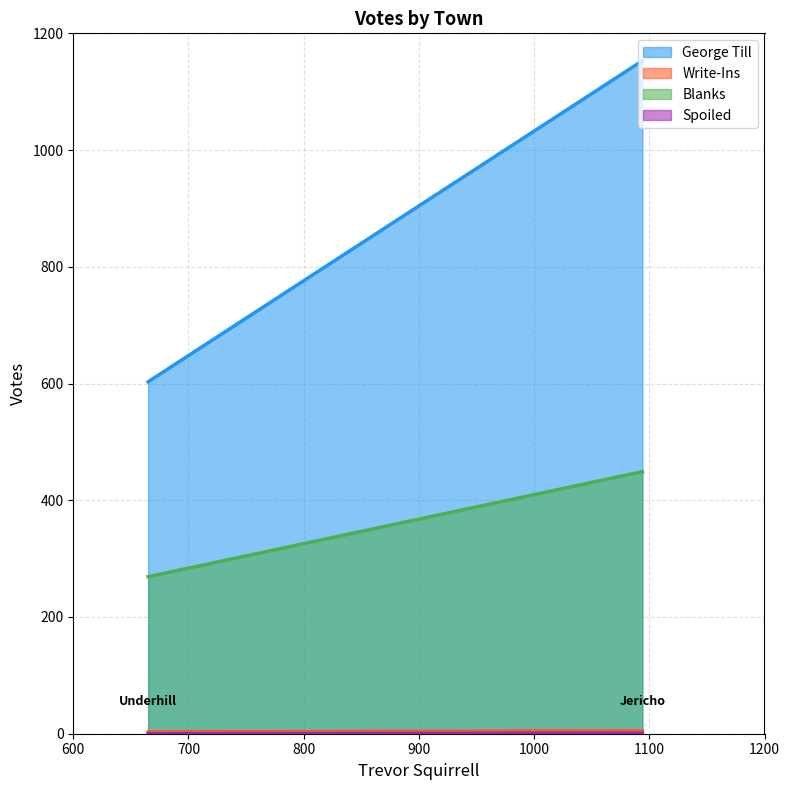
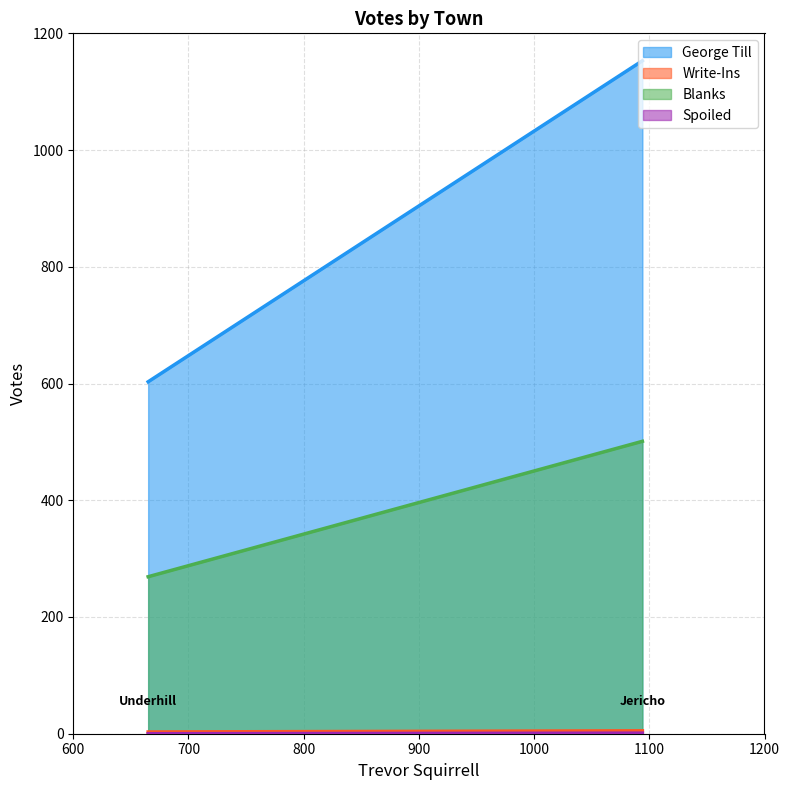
  {
    "Blanks": {
-     "1100": 450
+     "1100": 500
    }
  }
